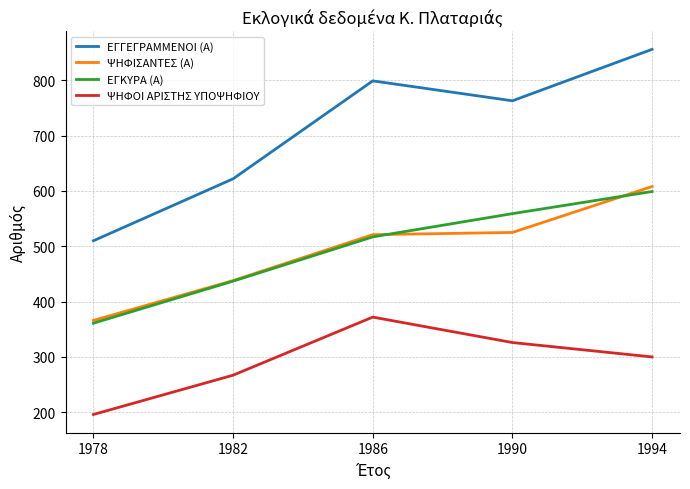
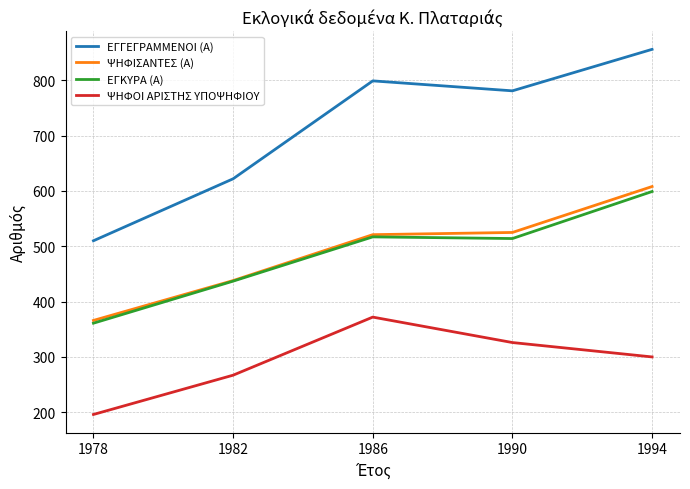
  {
    "ΕΓΓΕΓΡΑΜΜΕΝΟΙ (Α)": {
      "1978": 510,
      "1982": 620,
      "1986": 800,
-     "1990": 760,
+     "1990": 780,
      "1994": 860
    },
    "ΨΗΦΙΣΑΝΤΕΣ (Α)": {
      "1978": 370,
      "1990": 530,
      "1994": 610
    },
    "ΕΓΚΥΡΑ (Α)": {
      "1978": 360,
-     "1990": 560,
+     "1990": 510,
      "1994": 600
    },
    "ΨΗΦΟΙ ΑΡΙΣΤΗΣ ΥΠΟΨΗΦΙΟΥ": {
      "1978": 200,
      "1982": 270,
      "1986": 370,
      "1990": 330,
      "1994": 300
    }
  }
